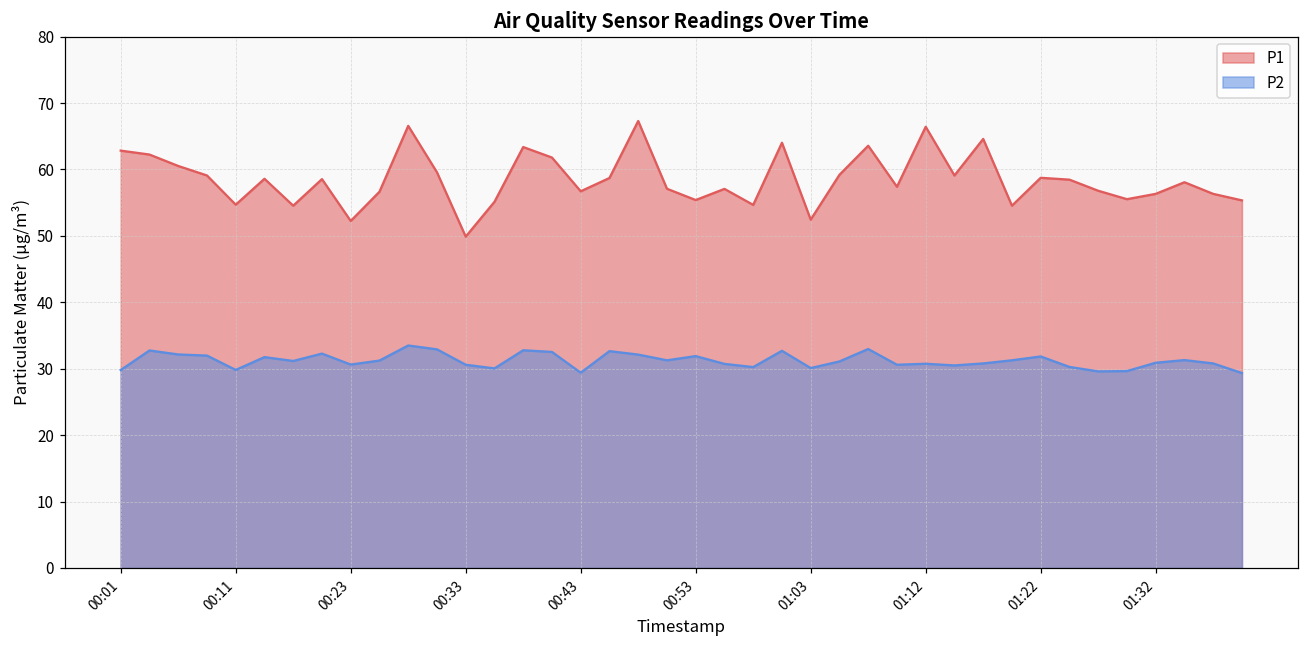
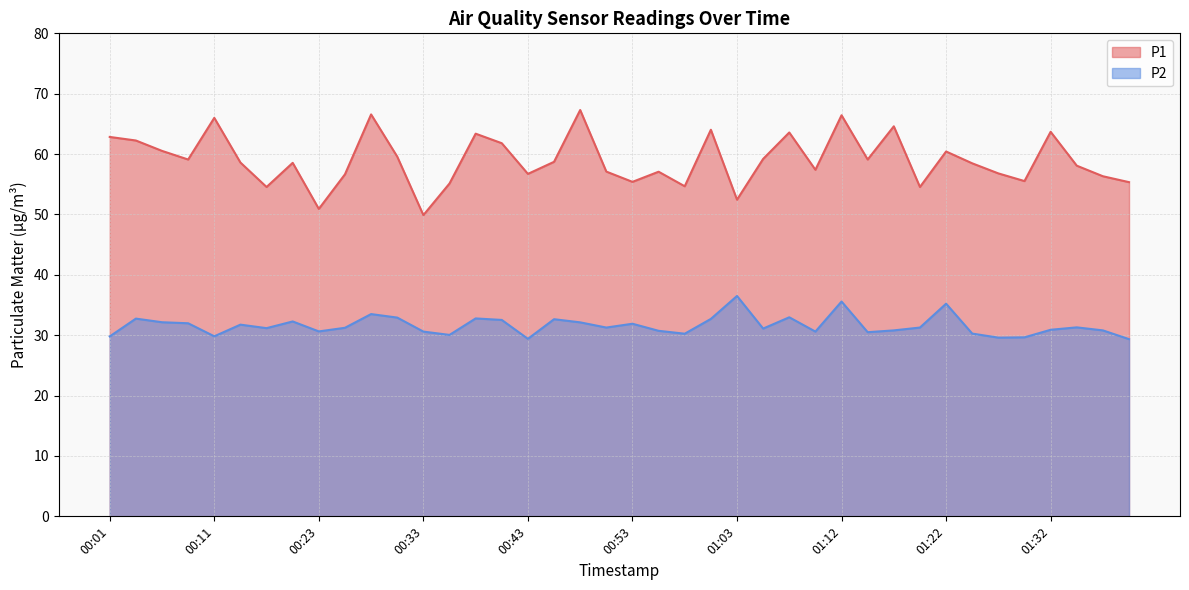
  {
    "P1": {
      "00:01": 63,
-     "00:11": 55,
-     "00:23": 52,
+     "00:11": 66,
+     "00:23": 51,
      "00:33": 50,
      "00:43": 57,
      "00:53": 55,
      "01:03": 52,
      "01:12": 66,
-     "01:22": 59,
-     "01:32": 56
+     "01:22": 60,
+     "01:32": 64
    },
    "P2": {
      "00:01": 30,
      "00:11": 30,
      "00:23": 31,
      "00:33": 31,
      "00:43": 29,
      "00:53": 32,
-     "01:03": 30,
-     "01:12": 31,
-     "01:22": 32,
+     "01:03": 37,
+     "01:12": 36,
+     "01:22": 35,
      "01:32": 31
    }
  }
